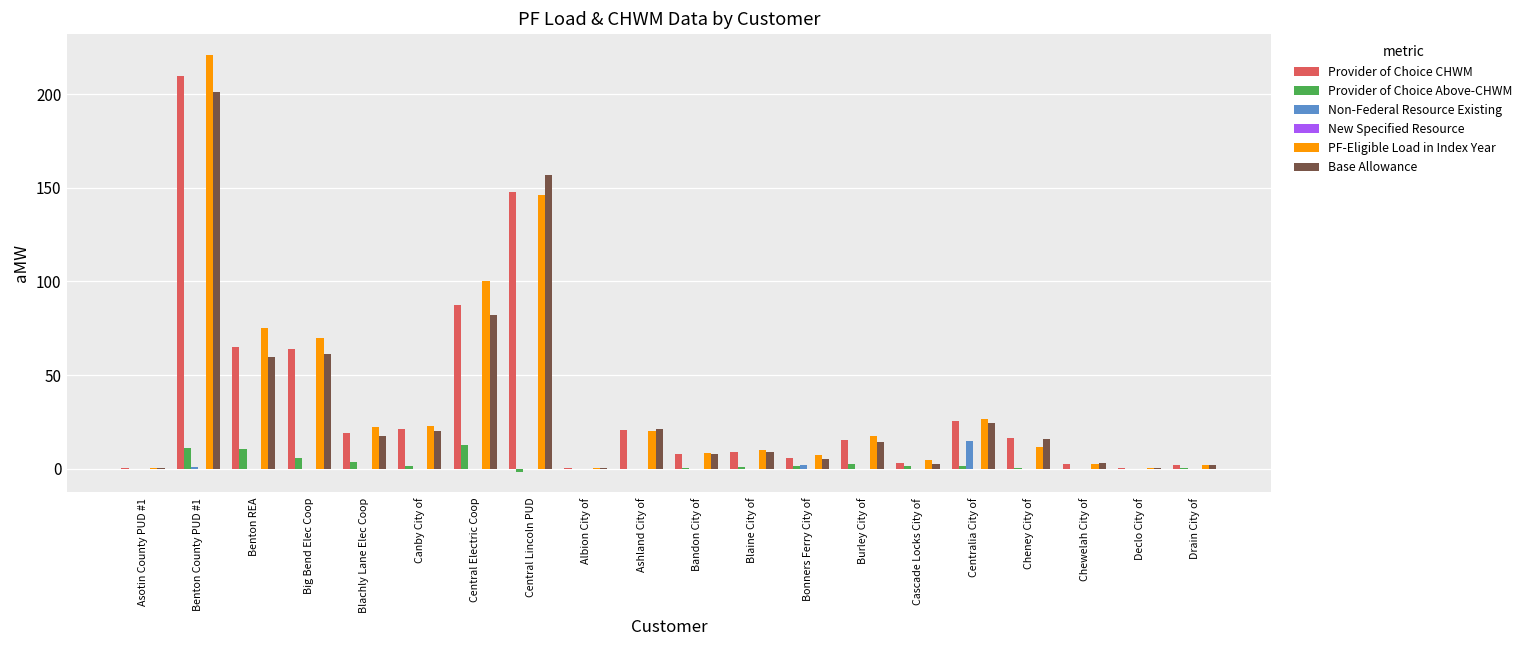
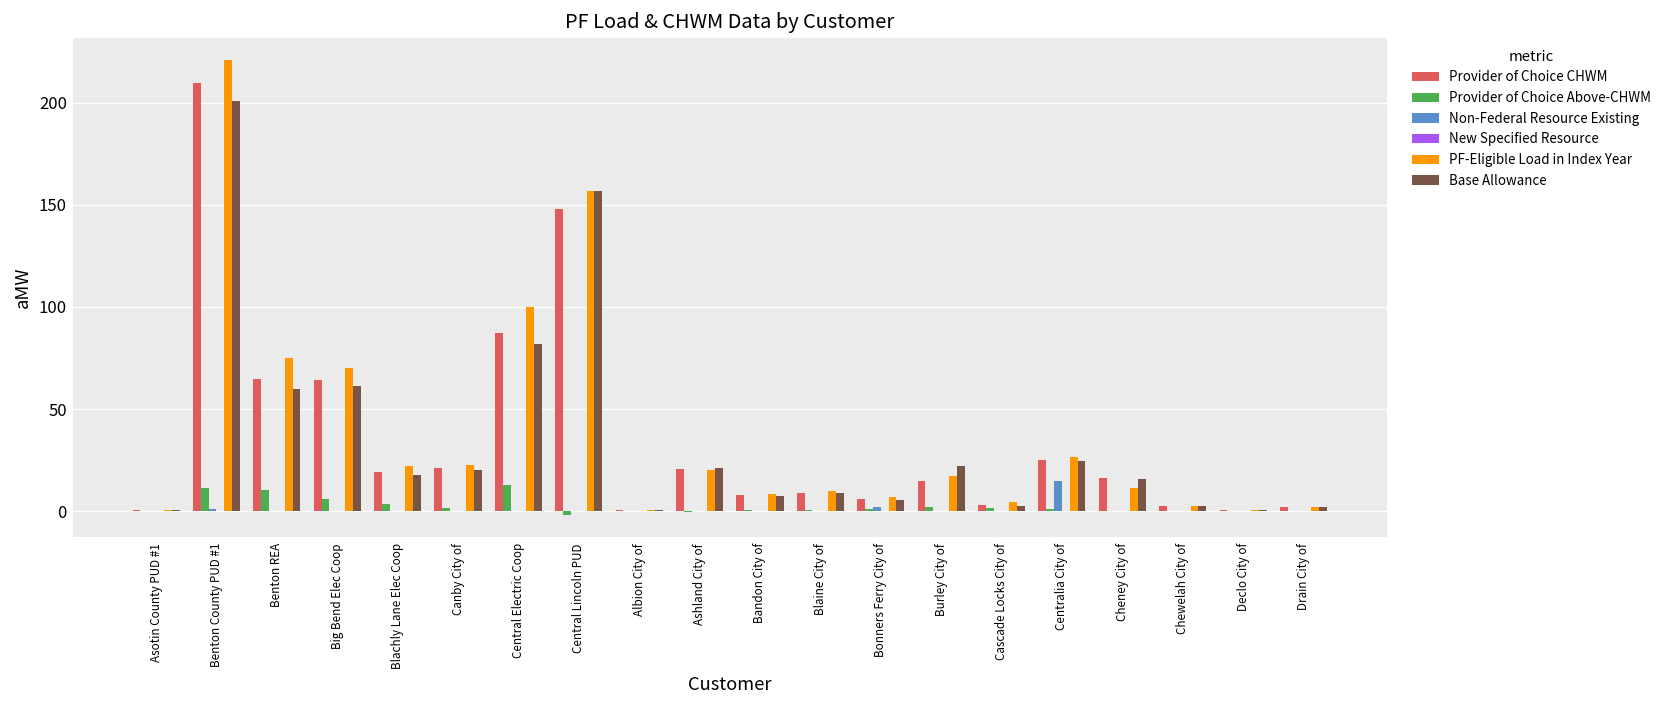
  {
    "Provider of Choice CHWM": {
      "Benton County PUD #1": 210,
      "Benton REA": 65,
      "Big Bend Elec Coop": 64,
      "Blachly Lane Elec Coop": 19,
      "Canby City of": 21,
      "Central Electric Coop": 87,
      "Central Lincoln PUD": 148,
      "Ashland City of": 20,
      "Bandon City of": 8,
      "Blaine City of": 9,
      "Bonners Ferry City of": 6,
      "Burley City of": 15,
      "Cascade Locks City of": 3,
      "Centralia City of": 25,
      "Cheney City of": 16,
      "Chewelah City of": 3,
      "Drain City of": 2
    },
    "Provider of Choice Above-CHWM": {
      "Benton County PUD #1": 11,
      "Benton REA": 10,
      "Big Bend Elec Coop": 6,
      "Blachly Lane Elec Coop": 3,
      "Central Electric Coop": 13,
      "Central Lincoln PUD": -2,
      "Burley City of": 2,
      "Cascade Locks City of": 2
    },
    "Non-Federal Resource Existing": {
      "Asotin County PUD #1": 0,
      "Benton REA": 0,
      "Big Bend Elec Coop": 0,
      "Blachly Lane Elec Coop": 0,
      "Canby City of": 0,
      "Central Electric Coop": 0,
      "Central Lincoln PUD": 0,
      "Albion City of": 0,
      "Ashland City of": 0,
      "Bandon City of": 0,
      "Blaine City of": 0,
      "Bonners Ferry City of": 2,
      "Burley City of": 0,
      "Cascade Locks City of": 0,
      "Centralia City of": 15,
      "Cheney City of": 0,
      "Chewelah City of": 0,
      "Declo City of": 0,
      "Drain City of": 0
    },
    "New Specified Resource": {
      "Asotin County PUD #1": 0,
      "Benton County PUD #1": 0,
      "Benton REA": 0,
      "Big Bend Elec Coop": 0,
      "Blachly Lane Elec Coop": 0,
      "Canby City of": 0,
      "Central Electric Coop": 0,
      "Central Lincoln PUD": 0,
      "Albion City of": 0,
      "Ashland City of": 0,
      "Bandon City of": 0,
      "Blaine City of": 0,
      "Bonners Ferry City of": 0,
      "Burley City of": 0,
      "Cascade Locks City of": 0,
      "Centralia City of": 0,
      "Cheney City of": 0,
      "Chewelah City of": 0,
      "Declo City of": 0,
      "Drain City of": 0
    },
    "PF-Eligible Load in Index Year": {
      "Benton County PUD #1": 221,
      "Benton REA": 75,
      "Big Bend Elec Coop": 70,
      "Blachly Lane Elec Coop": 22,
      "Canby City of": 23,
      "Central Electric Coop": 100,
-     "Central Lincoln PUD": 146,
+     "Central Lincoln PUD": 157,
      "Ashland City of": 20,
      "Bandon City of": 8,
      "Blaine City of": 10,
      "Bonners Ferry City of": 7,
      "Burley City of": 17,
      "Cascade Locks City of": 5,
      "Centralia City of": 26,
      "Cheney City of": 11,
      "Chewelah City of": 3,
      "Drain City of": 2
    },
    "Base Allowance": {
      "Benton County PUD #1": 201,
      "Benton REA": 60,
      "Big Bend Elec Coop": 61,
      "Blachly Lane Elec Coop": 18,
      "Canby City of": 20,
      "Central Electric Coop": 82,
      "Central Lincoln PUD": 157,
      "Ashland City of": 21,
      "Bandon City of": 8,
      "Blaine City of": 9,
      "Bonners Ferry City of": 5,
-     "Burley City of": 14,
+     "Burley City of": 22,
      "Cascade Locks City of": 2,
      "Centralia City of": 24,
      "Cheney City of": 16,
      "Chewelah City of": 3,
      "Drain City of": 2
    }
  }
